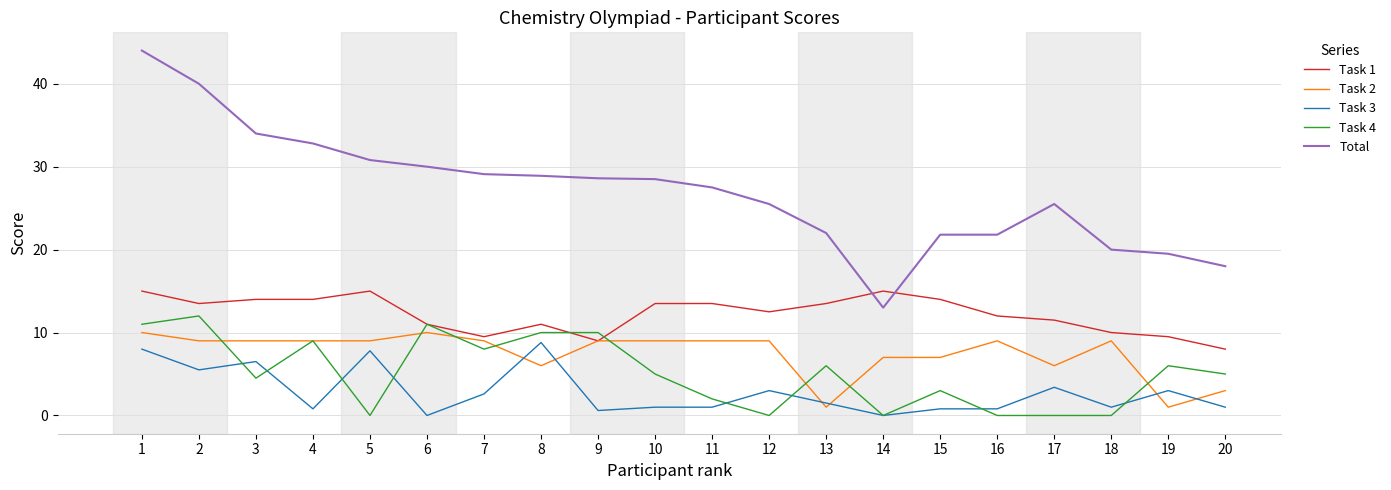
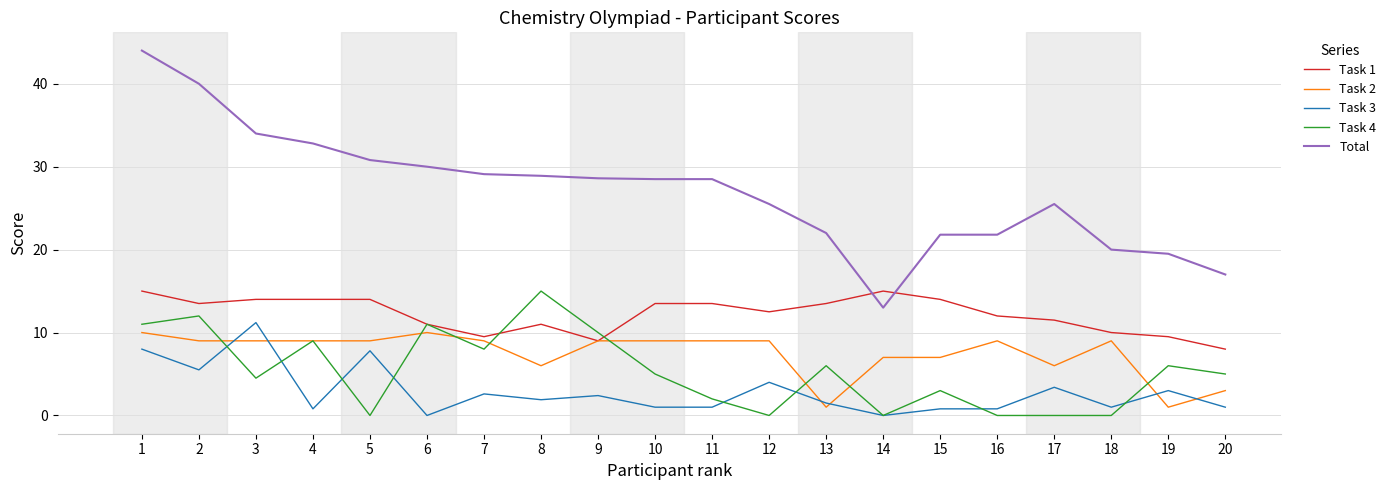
  {
    "Task 1": {
      "1": 15,
      "2": 14,
      "3": 14,
      "4": 14,
-     "5": 15,
+     "5": 14,
      "7": 10,
      "8": 11,
      "10": 14,
      "11": 14,
      "12": 13,
      "13": 14,
      "14": 15,
      "15": 14,
      "16": 12,
      "17": 12,
      "18": 10,
      "19": 10,
      "20": 8
    },
    "Task 2": {
      "1": 10,
      "2": 9,
      "3": 9,
      "5": 9,
      "6": 10,
      "7": 9,
      "8": 6,
      "10": 9,
      "11": 9,
      "12": 9,
      "13": 1,
      "14": 7,
      "15": 7,
      "16": 9,
      "17": 6,
      "18": 9,
      "19": 1,
      "20": 3
    },
    "Task 3": {
      "1": 8,
      "2": 6,
-     "3": 7,
+     "3": 11,
      "4": 1,
      "5": 8,
      "6": 0,
      "7": 3,
-     "8": 9,
-     "9": 1,
+     "8": 2,
+     "9": 2,
      "10": 1,
      "11": 1,
-     "12": 3,
+     "12": 4,
      "13": 2,
      "15": 1,
      "16": 1,
      "17": 3,
      "18": 1,
      "19": 3,
      "20": 1
    },
    "Task 4": {
      "1": 11,
      "2": 12,
      "3": 5,
      "5": 0,
      "7": 8,
-     "8": 10,
+     "8": 15,
      "9": 10,
      "10": 5,
      "11": 2,
      "12": 0,
      "13": 6,
      "15": 3,
      "16": 0,
      "17": 0,
      "18": 0,
      "19": 6,
      "20": 5
    },
    "Total": {
      "1": 44,
      "2": 40,
      "3": 34,
      "4": 33,
      "5": 31,
      "6": 30,
      "7": 29,
      "8": 29,
      "9": 29,
      "10": 29,
-     "11": 28,
+     "11": 29,
      "12": 26,
      "13": 22,
      "14": 13,
      "15": 22,
      "16": 22,
      "17": 26,
      "18": 20,
      "19": 20,
-     "20": 18
+     "20": 17
    }
  }
